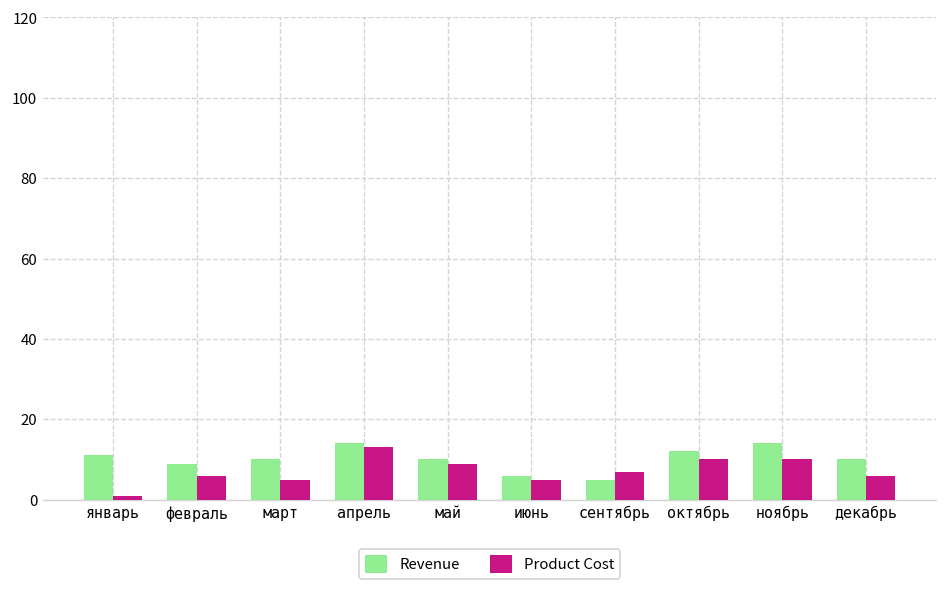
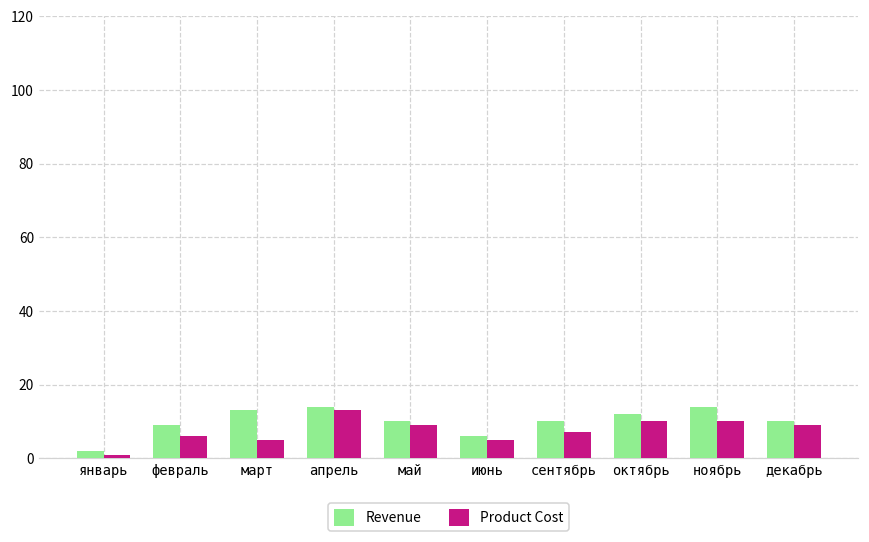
  {
    "Revenue": {
-     "январь": 11,
+     "январь": 2,
      "февраль": 9,
-     "март": 10,
+     "март": 13,
      "апрель": 14,
      "май": 10,
      "июнь": 6,
-     "сентябрь": 5,
+     "сентябрь": 10,
      "октябрь": 12,
      "ноябрь": 14,
      "декабрь": 10
    },
    "Product Cost": {
      "январь": 1,
      "февраль": 6,
      "март": 5,
      "апрель": 13,
      "май": 9,
      "июнь": 5,
      "сентябрь": 7,
      "октябрь": 10,
      "ноябрь": 10,
-     "декабрь": 6
+     "декабрь": 9
    }
  }
